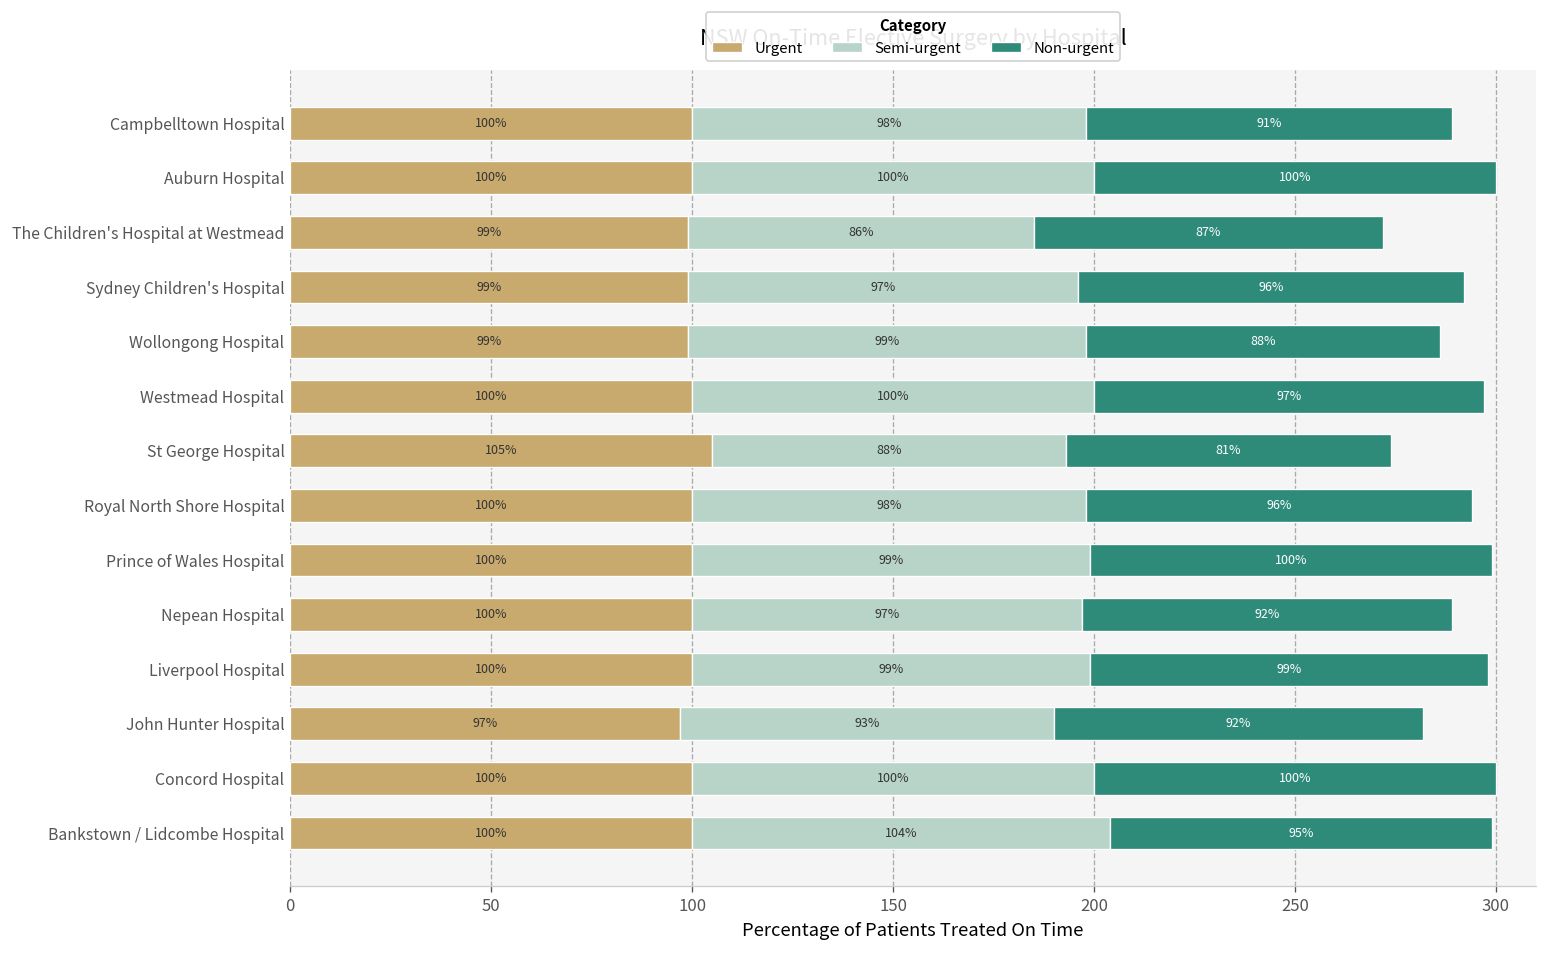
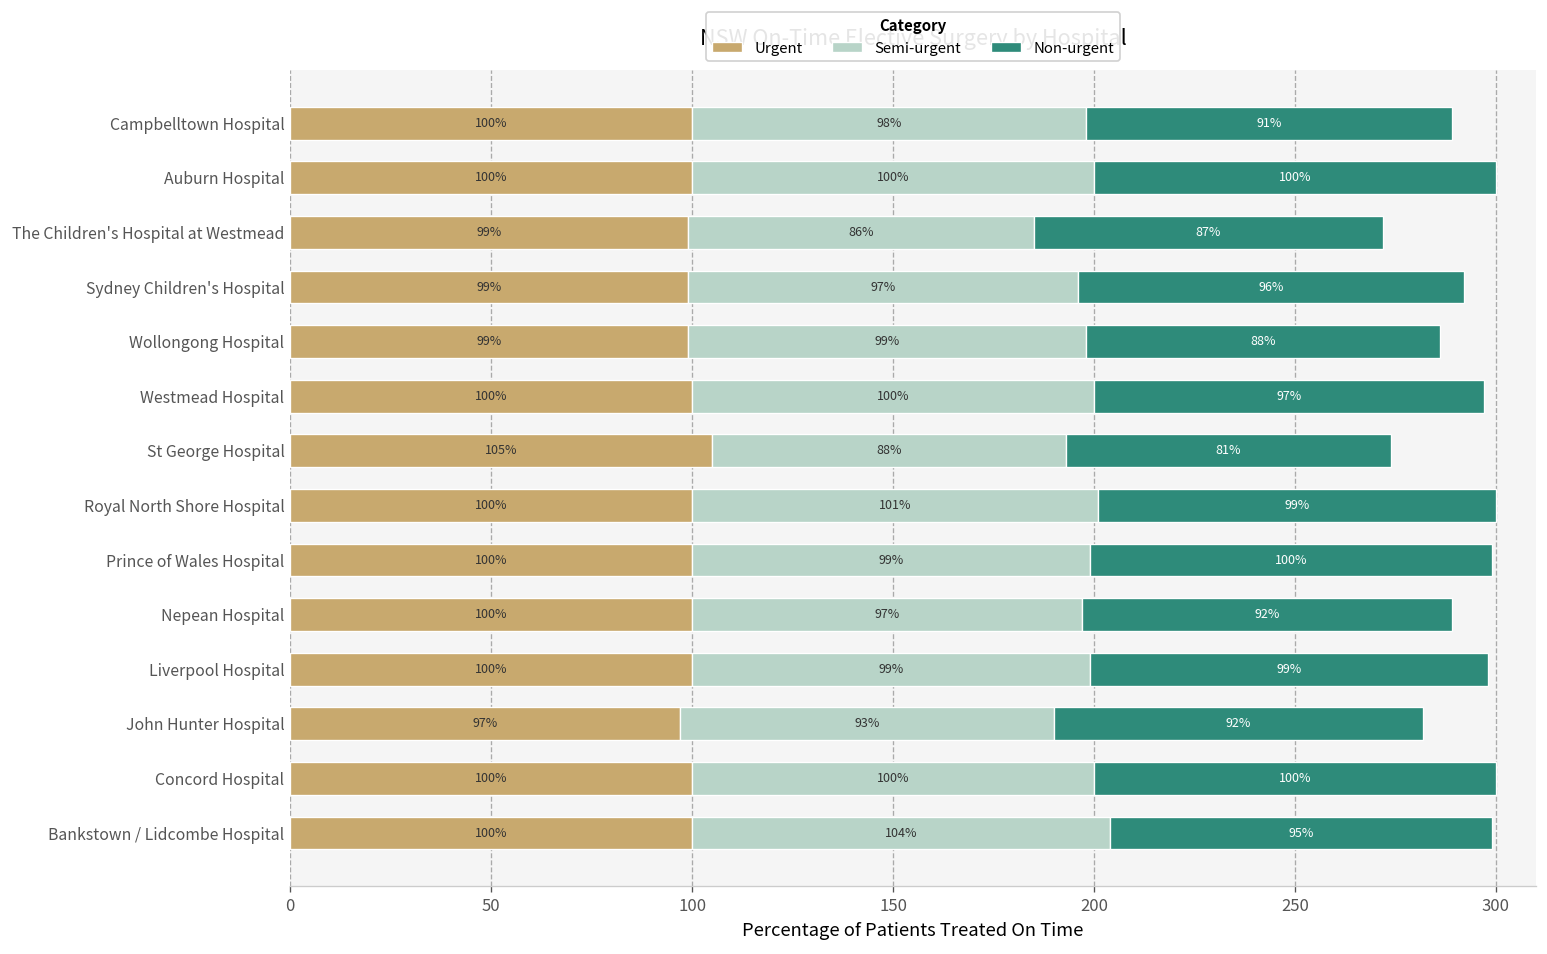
  {
    "Urgent": {
      "Campbelltown Hospital": "100%",
      "Auburn Hospital": "100%",
      "The Children's Hospital at Westmead": "99%",
      "Sydney Children's Hospital": "99%",
      "Wollongong Hospital": "99%",
      "Westmead Hospital": "100%",
      "St George Hospital": "105%",
      "Royal North Shore Hospital": "100%",
      "Prince of Wales Hospital": "100%",
      "Nepean Hospital": "100%",
      "Liverpool Hospital": "100%",
      "John Hunter Hospital": "97%",
      "Concord Hospital": "100%",
      "Bankstown / Lidcombe Hospital": "100%"
    },
    "Semi-urgent": {
      "Campbelltown Hospital": "98%",
      "Auburn Hospital": "100%",
      "The Children's Hospital at Westmead": "86%",
      "Sydney Children's Hospital": "97%",
      "Wollongong Hospital": "99%",
      "Westmead Hospital": "100%",
      "St George Hospital": "88%",
-     "Royal North Shore Hospital": "98%",
+     "Royal North Shore Hospital": "101%",
      "Prince of Wales Hospital": "99%",
      "Nepean Hospital": "97%",
      "Liverpool Hospital": "99%",
      "John Hunter Hospital": "93%",
      "Concord Hospital": "100%",
      "Bankstown / Lidcombe Hospital": "104%"
    },
    "Non-urgent": {
      "Campbelltown Hospital": "91%",
      "Auburn Hospital": "100%",
      "The Children's Hospital at Westmead": "87%",
      "Sydney Children's Hospital": "96%",
      "Wollongong Hospital": "88%",
      "Westmead Hospital": "97%",
      "St George Hospital": "81%",
-     "Royal North Shore Hospital": "96%",
+     "Royal North Shore Hospital": "99%",
      "Prince of Wales Hospital": "100%",
      "Nepean Hospital": "92%",
      "Liverpool Hospital": "99%",
      "John Hunter Hospital": "92%",
      "Concord Hospital": "100%",
      "Bankstown / Lidcombe Hospital": "95%"
    }
  }
